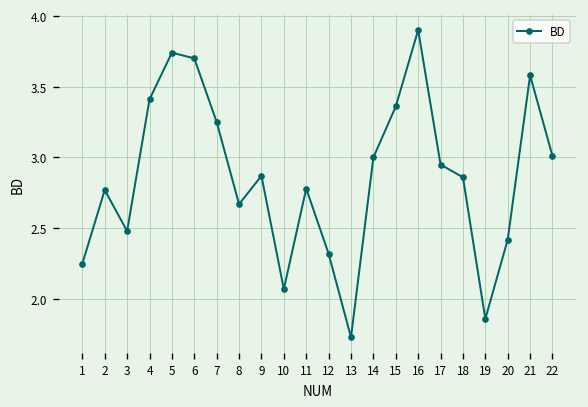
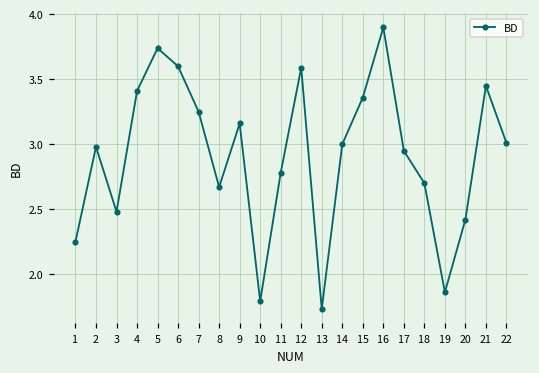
  {
    "1": 2.25,
-   "2": 2.77,
+   "2": 2.98,
    "3": 2.48,
    "4": 3.41,
    "5": 3.74,
-   "6": 3.7,
+   "6": 3.6,
    "7": 3.25,
    "8": 2.67,
-   "9": 2.87,
-   "10": 2.07,
+   "9": 3.16,
+   "10": 1.79,
    "11": 2.78,
-   "12": 2.32,
+   "12": 3.59,
    "13": 1.73,
    "14": 3.00,
    "15": 3.36,
    "16": 3.90,
    "17": 2.95,
-   "18": 2.86,
+   "18": 2.70,
    "19": 1.86,
    "20": 2.42,
-   "21": 3.58,
+   "21": 3.45,
    "22": 3.01
  }
